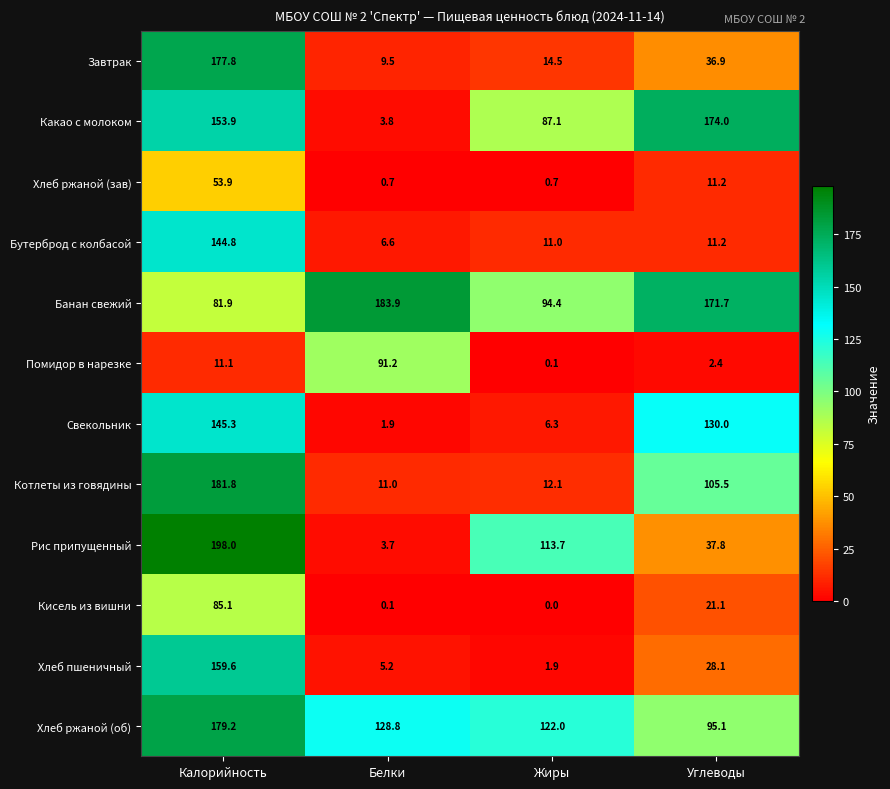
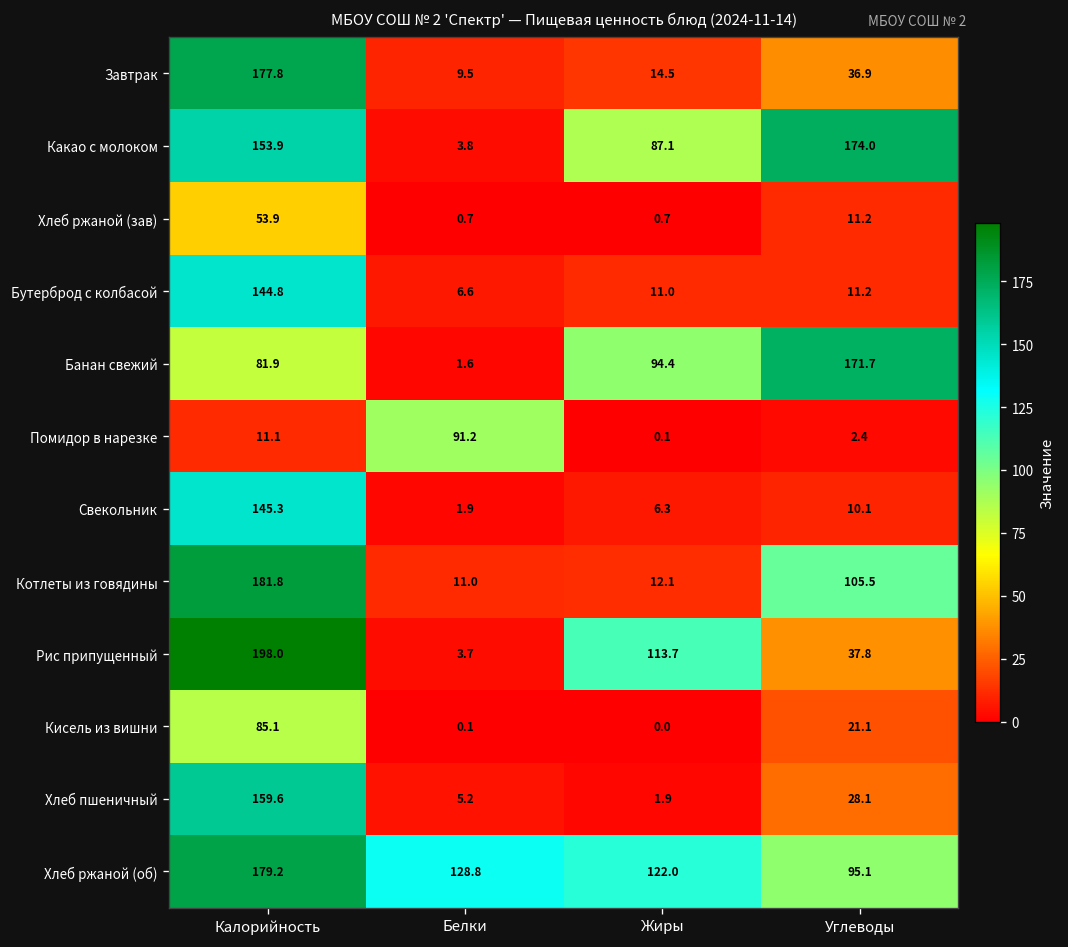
  {
    "Завтрак": {
      "Калорийность": 177.8,
      "Белки": 9.5,
      "Жиры": 14.5,
      "Углеводы": 36.9
    },
    "Какао с молоком": {
      "Калорийность": 153.9,
      "Белки": 3.8,
      "Жиры": 87.1,
      "Углеводы": 174.0
    },
    "Хлеб ржаной (зав)": {
      "Калорийность": 53.9,
      "Белки": 0.7,
      "Жиры": 0.7,
      "Углеводы": 11.2
    },
    "Бутерброд с колбасой": {
      "Калорийность": 144.8,
      "Белки": 6.6,
      "Жиры": 11.0,
      "Углеводы": 11.2
    },
    "Банан свежий": {
      "Калорийность": 81.9,
-     "Белки": 183.9,
+     "Белки": 1.6,
      "Жиры": 94.4,
      "Углеводы": 171.7
    },
    "Помидор в нарезке": {
      "Калорийность": 11.1,
      "Белки": 91.2,
      "Жиры": 0.1,
      "Углеводы": 2.4
    },
    "Свекольник": {
      "Калорийность": 145.3,
      "Белки": 1.9,
      "Жиры": 6.3,
-     "Углеводы": 130.0
+     "Углеводы": 10.1
    },
    "Котлеты из говядины": {
      "Калорийность": 181.8,
      "Белки": 11.0,
      "Жиры": 12.1,
      "Углеводы": 105.5
    },
    "Рис припущенный": {
      "Калорийность": 198.0,
      "Белки": 3.7,
      "Жиры": 113.7,
      "Углеводы": 37.8
    },
    "Кисель из вишни": {
      "Калорийность": 85.1,
      "Белки": 0.1,
      "Жиры": 0.0,
      "Углеводы": 21.1
    },
    "Хлеб пшеничный": {
      "Калорийность": 159.6,
      "Белки": 5.2,
      "Жиры": 1.9,
      "Углеводы": 28.1
    },
    "Хлеб ржаной (об)": {
      "Калорийность": 179.2,
      "Белки": 128.8,
      "Жиры": 122.0,
      "Углеводы": 95.1
    }
  }
